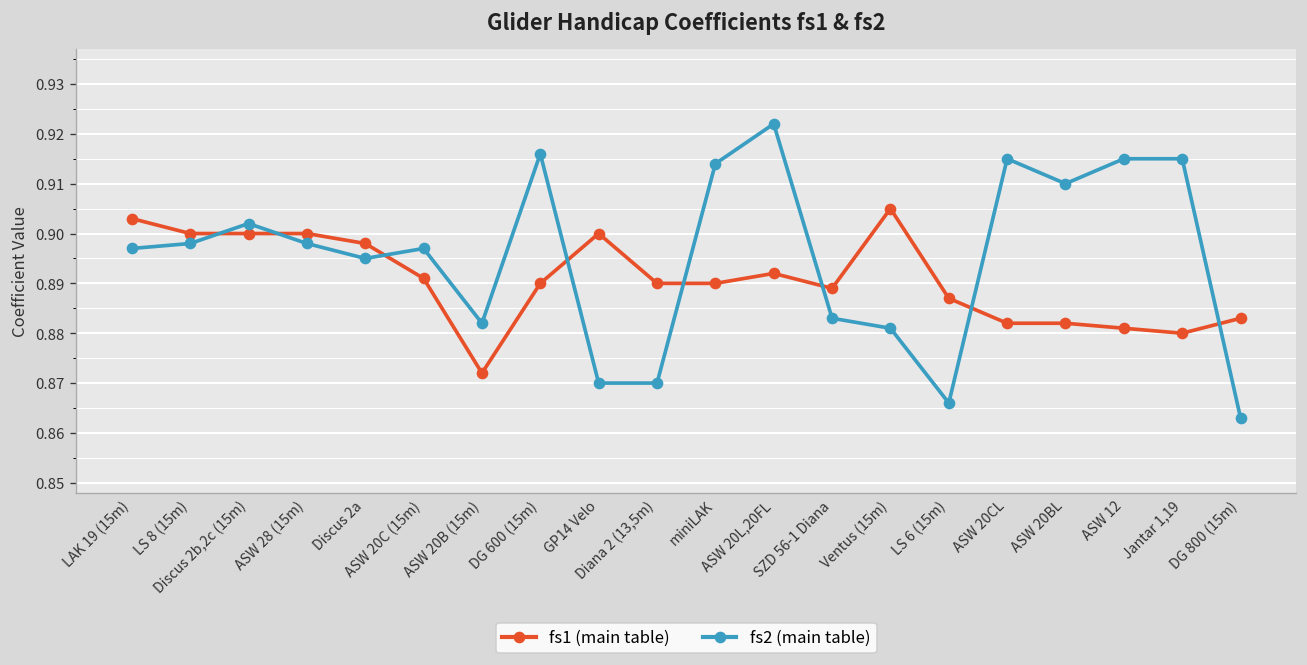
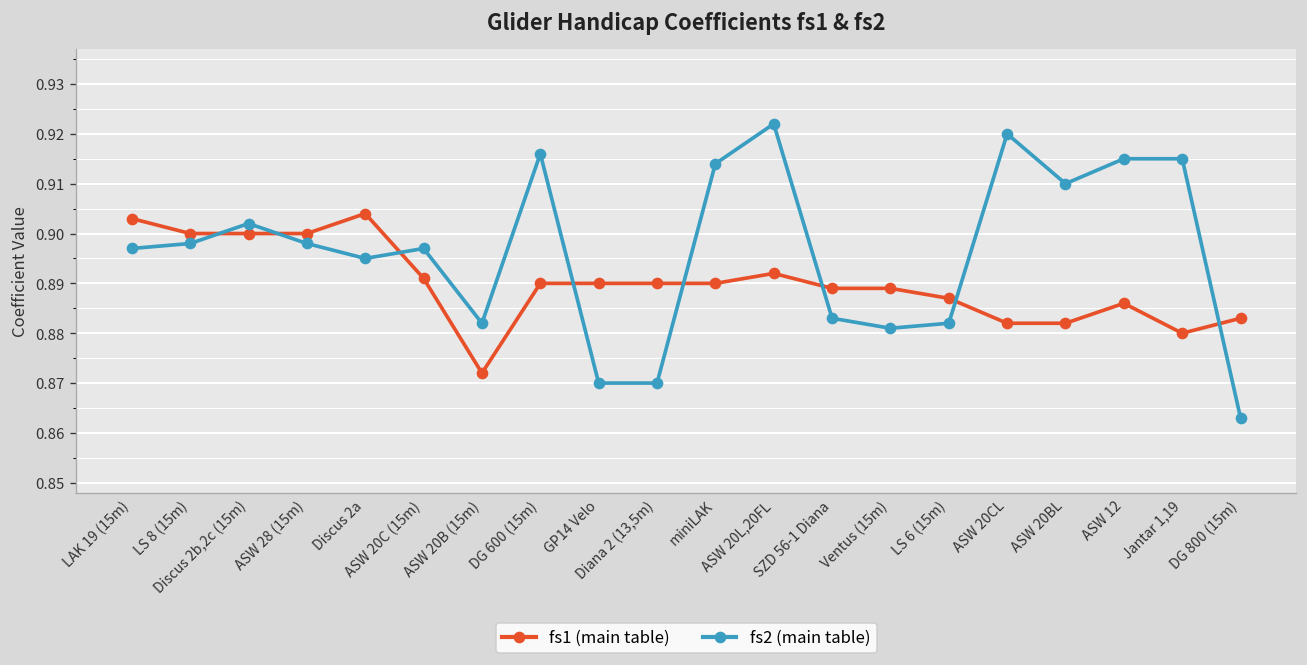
  {
    "fs1 (main table)": {
      "LAK 19 (15m)": 0.903,
      "LS 8 (15m)": 0.900,
      "Discus 2b,2c (15m)": 0.900,
      "ASW 28 (15m)": 0.900,
-     "Discus 2a": 0.898,
+     "Discus 2a": 0.904,
      "ASW 20C (15m)": 0.891,
      "ASW 20B (15m)": 0.872,
      "DG 600 (15m)": 0.890,
-     "GP14 Velo": 0.90,
+     "GP14 Velo": 0.89,
      "Diana 2 (13,5m)": 0.890,
      "miniLAK": 0.890,
      "ASW 20L,20FL": 0.892,
      "SZD 56-1 Diana": 0.889,
-     "Ventus (15m)": 0.905,
+     "Ventus (15m)": 0.889,
      "LS 6 (15m)": 0.887,
      "ASW 20CL": 0.882,
      "ASW 20BL": 0.882,
-     "ASW 12": 0.881,
+     "ASW 12": 0.886,
      "Jantar 1,19": 0.880,
      "DG 800 (15m)": 0.883
    },
    "fs2 (main table)": {
      "LAK 19 (15m)": 0.897,
      "LS 8 (15m)": 0.898,
      "Discus 2b,2c (15m)": 0.902,
      "ASW 28 (15m)": 0.898,
      "Discus 2a": 0.895,
      "ASW 20C (15m)": 0.897,
      "ASW 20B (15m)": 0.882,
      "DG 600 (15m)": 0.916,
      "GP14 Velo": 0.870,
      "Diana 2 (13,5m)": 0.870,
      "miniLAK": 0.914,
      "ASW 20L,20FL": 0.922,
      "SZD 56-1 Diana": 0.883,
      "Ventus (15m)": 0.881,
-     "LS 6 (15m)": 0.866,
-     "ASW 20CL": 0.915,
+     "LS 6 (15m)": 0.882,
+     "ASW 20CL": 0.920,
      "ASW 20BL": 0.910,
      "ASW 12": 0.915,
      "Jantar 1,19": 0.915,
      "DG 800 (15m)": 0.863
    }
  }
